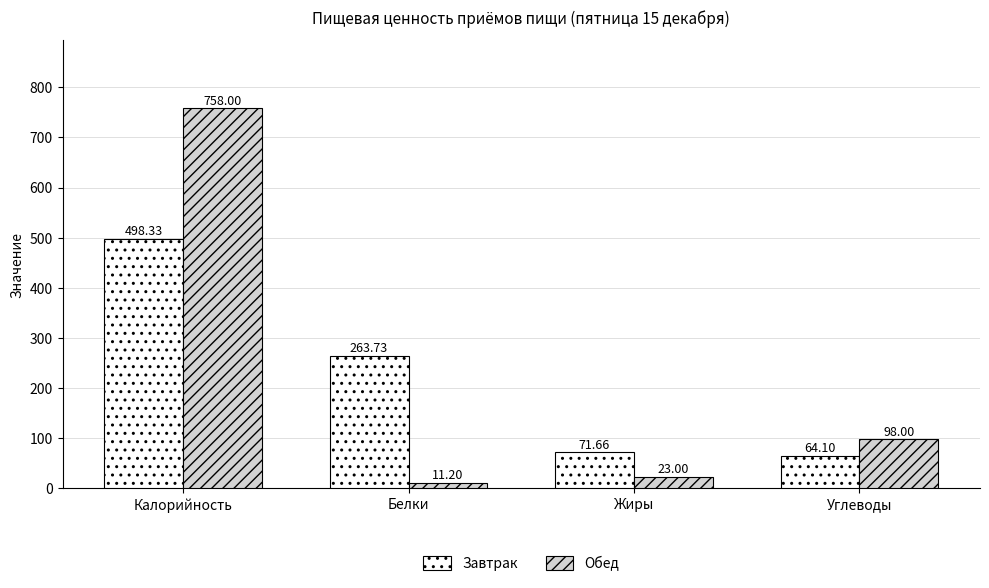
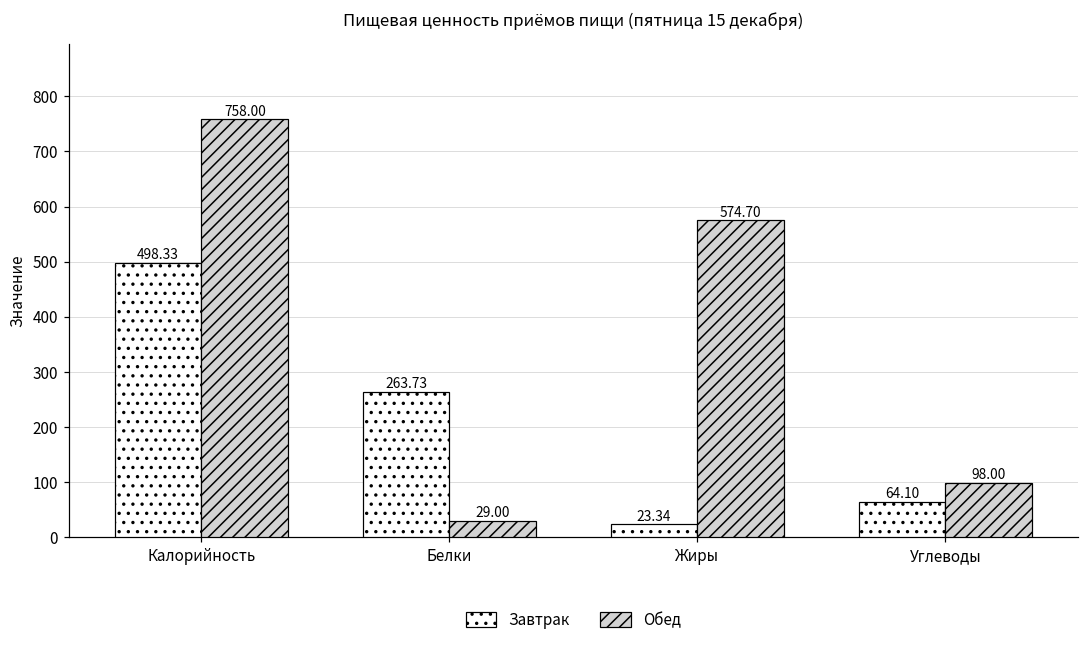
  {
    "Завтрак": {
      "Калорийность": 498.33,
      "Белки": 263.73,
-     "Жиры": 71.66,
+     "Жиры": 23.34,
      "Углеводы": 64.10
    },
    "Обед": {
      "Калорийность": 758.00,
-     "Белки": 11.20,
-     "Жиры": 23.00,
+     "Белки": 29.00,
+     "Жиры": 574.70,
      "Углеводы": 98.00
    }
  }
